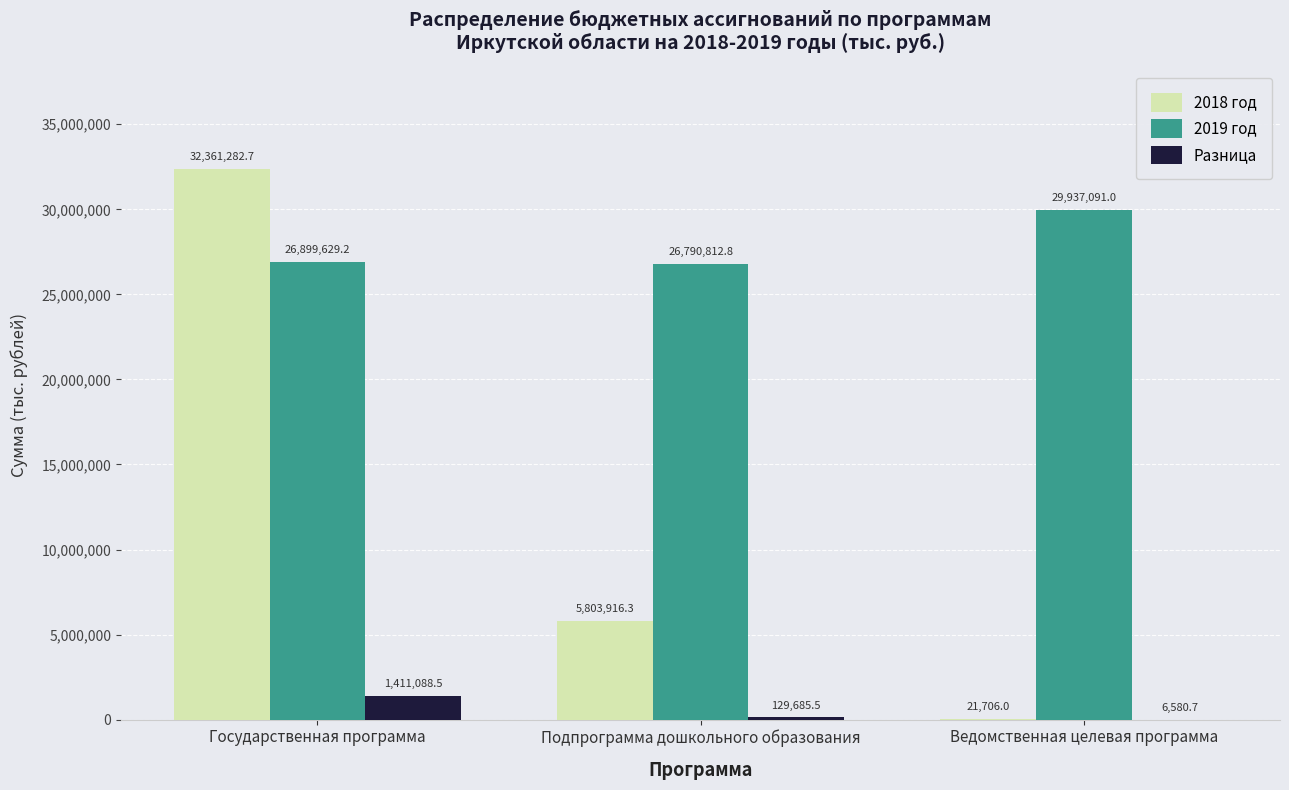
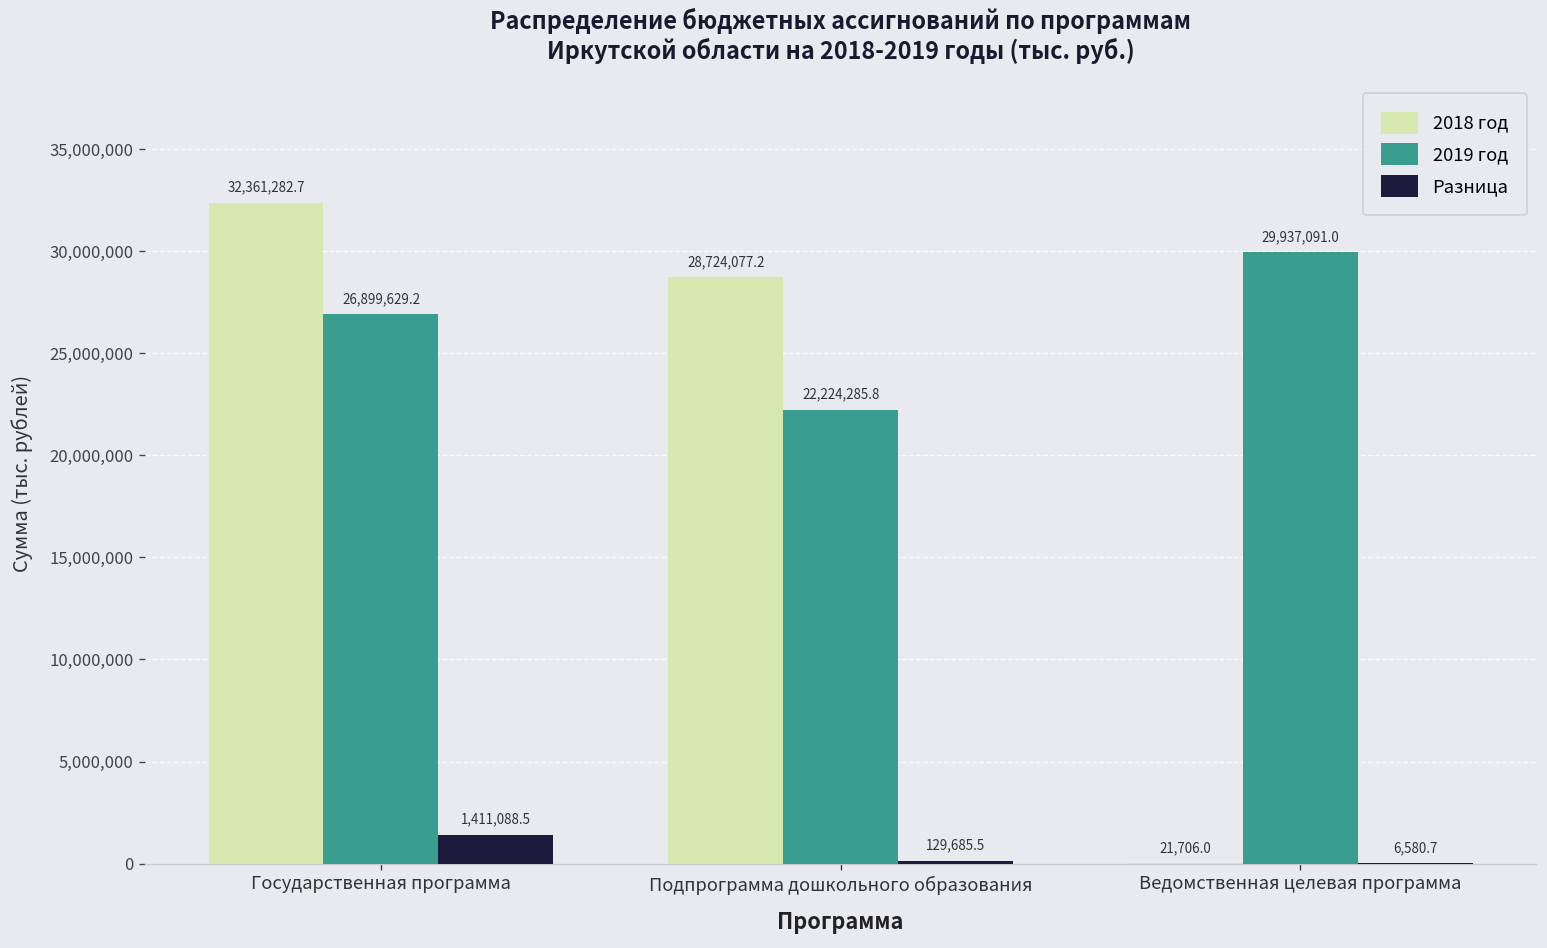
  {
    "2018 год": {
      "Государственная программа": "32,361,282.7",
-     "Подпрограмма дошкольного образования": "5,803,916.3",
+     "Подпрограмма дошкольного образования": "28,724,077.2",
      "Ведомственная целевая программа": "21,706.0"
    },
    "2019 год": {
      "Государственная программа": "26,899,629.2",
-     "Подпрограмма дошкольного образования": "26,790,812.8",
+     "Подпрограмма дошкольного образования": "22,224,285.8",
      "Ведомственная целевая программа": "29,937,091.0"
    },
    "Разница": {
      "Государственная программа": "1,411,088.5",
      "Подпрограмма дошкольного образования": "129,685.5",
      "Ведомственная целевая программа": "6,580.7"
    }
  }
